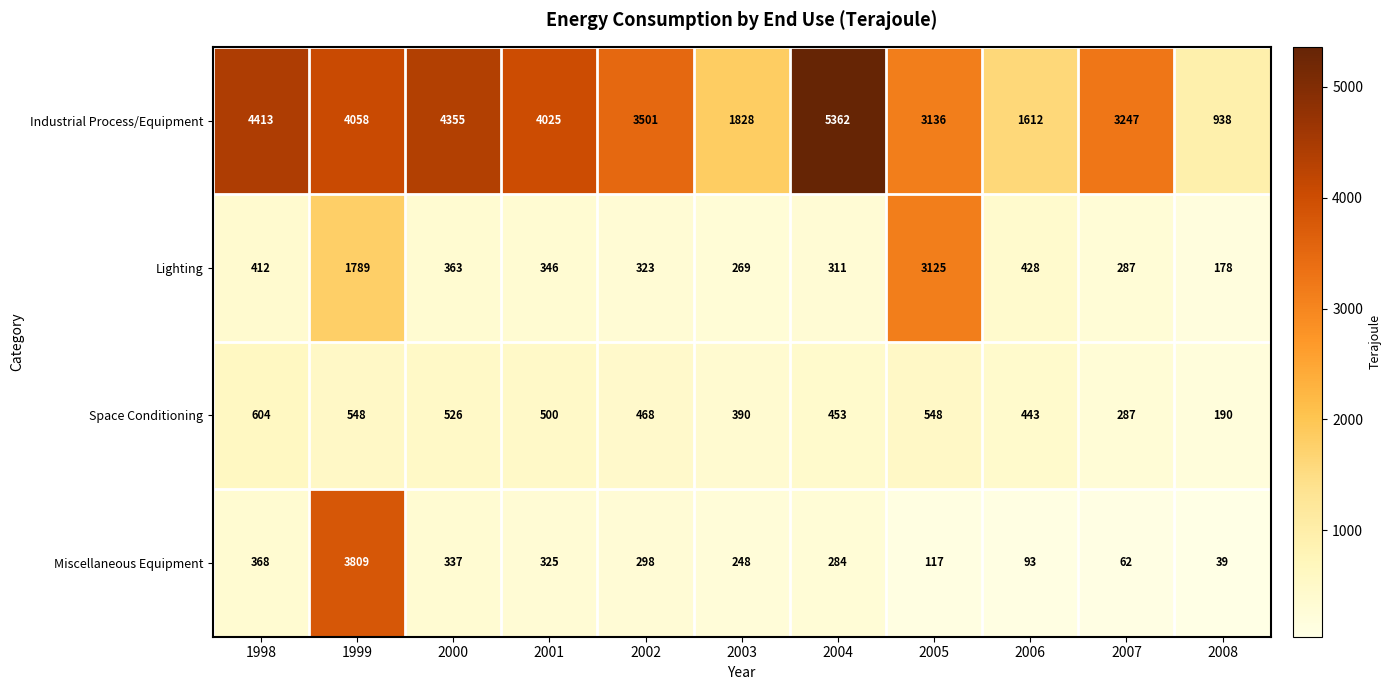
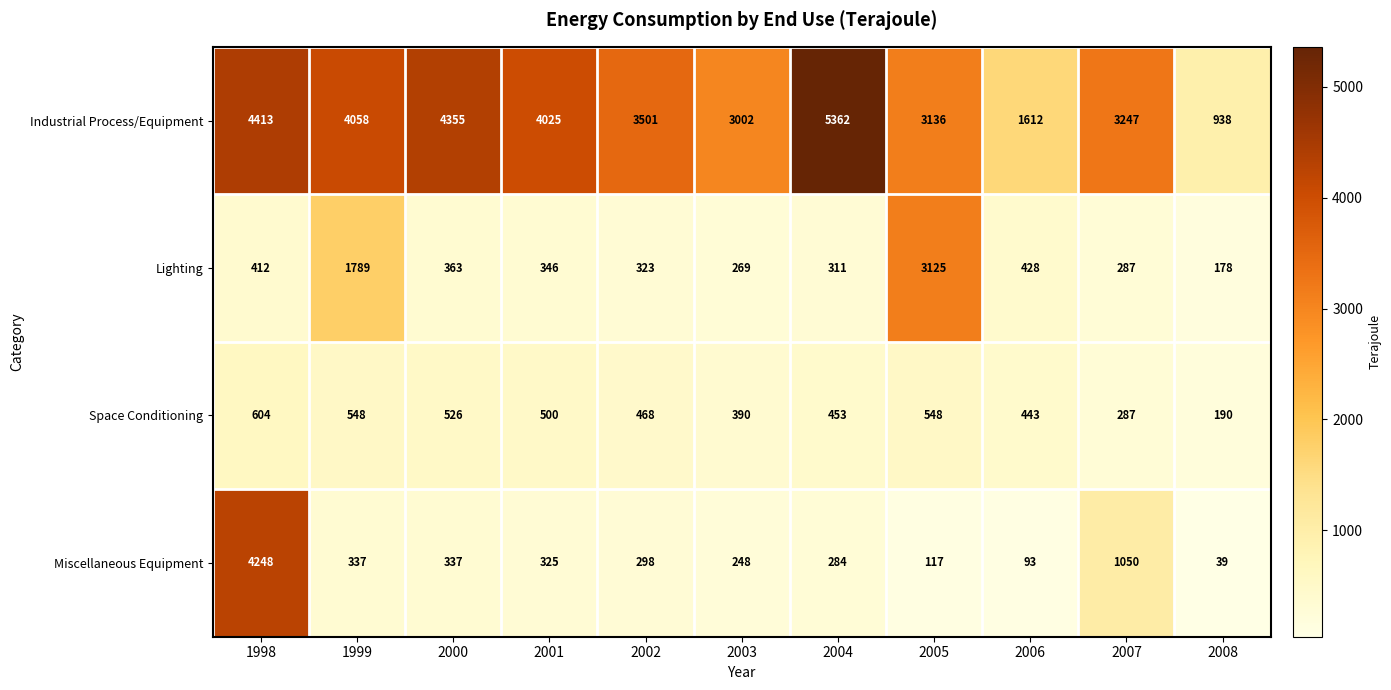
  {
    "Industrial Process/Equipment": {
      "1998": 4413,
      "1999": 4058,
      "2000": 4355,
      "2001": 4025,
      "2002": 3501,
-     "2003": 1828,
+     "2003": 3002,
      "2004": 5362,
      "2005": 3136,
      "2006": 1612,
      "2007": 3247,
      "2008": 938
    },
    "Lighting": {
      "1998": 412,
      "1999": 1789,
      "2000": 363,
      "2001": 346,
      "2002": 323,
      "2003": 269,
      "2004": 311,
      "2005": 3125,
      "2006": 428,
      "2007": 287,
      "2008": 178
    },
    "Space Conditioning": {
      "1998": 604,
      "1999": 548,
      "2000": 526,
      "2001": 500,
      "2002": 468,
      "2003": 390,
      "2004": 453,
      "2005": 548,
      "2006": 443,
      "2007": 287,
      "2008": 190
    },
    "Miscellaneous Equipment": {
-     "1998": 368,
-     "1999": 3809,
+     "1998": 4248,
+     "1999": 337,
      "2000": 337,
      "2001": 325,
      "2002": 298,
      "2003": 248,
      "2004": 284,
      "2005": 117,
      "2006": 93,
-     "2007": 62,
+     "2007": 1050,
      "2008": 39
    }
  }
